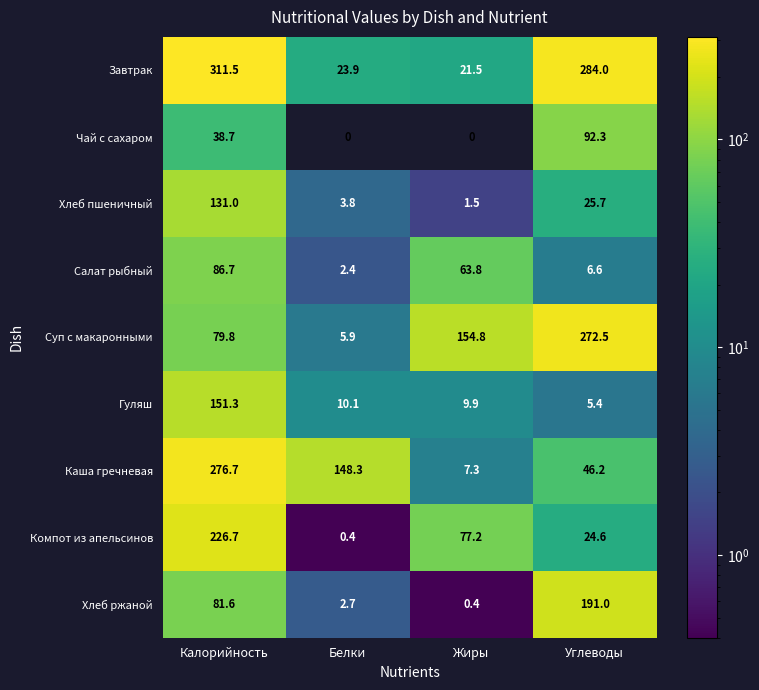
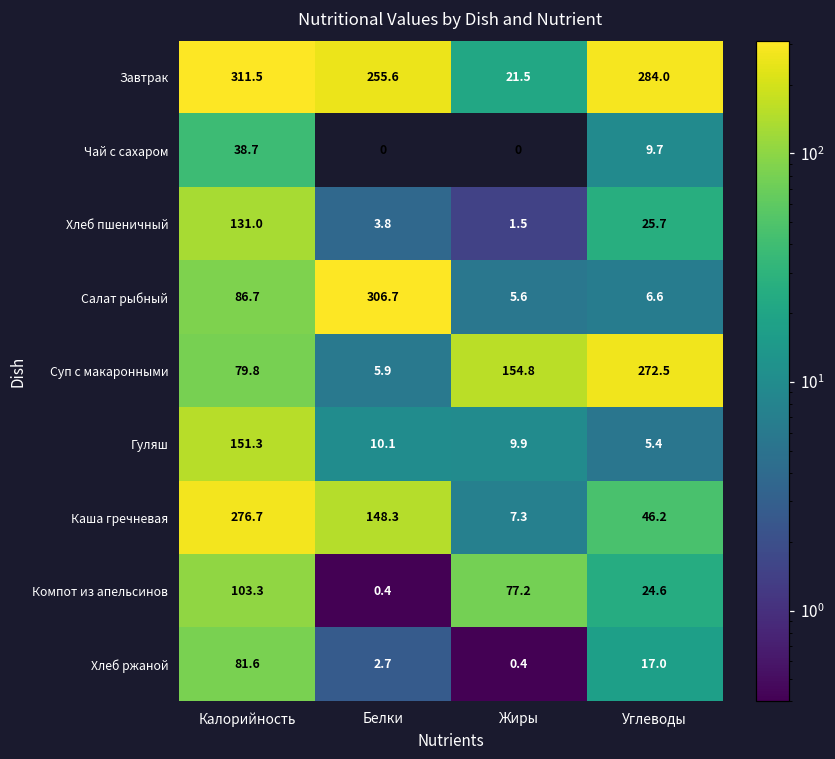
  {
    "Завтрак": {
      "Калорийность": 311.5,
-     "Белки": 23.9,
+     "Белки": 255.6,
      "Жиры": 21.5,
      "Углеводы": 284.0
    },
    "Чай с сахаром": {
      "Калорийность": 38.7,
-     "Углеводы": 92.3
+     "Углеводы": 9.7
    },
    "Хлеб пшеничный": {
      "Калорийность": 131.0,
      "Белки": 3.8,
      "Жиры": 1.5,
      "Углеводы": 25.7
    },
    "Салат рыбный": {
      "Калорийность": 86.7,
-     "Белки": 2.4,
-     "Жиры": 63.8,
+     "Белки": 306.7,
+     "Жиры": 5.6,
      "Углеводы": 6.6
    },
    "Суп с макаронными": {
      "Калорийность": 79.8,
      "Белки": 5.9,
      "Жиры": 154.8,
      "Углеводы": 272.5
    },
    "Гуляш": {
      "Калорийность": 151.3,
      "Белки": 10.1,
      "Жиры": 9.9,
      "Углеводы": 5.4
    },
    "Каша гречневая": {
      "Калорийность": 276.7,
      "Белки": 148.3,
      "Жиры": 7.3,
      "Углеводы": 46.2
    },
    "Компот из апельсинов": {
-     "Калорийность": 226.7,
+     "Калорийность": 103.3,
      "Белки": 0.4,
      "Жиры": 77.2,
      "Углеводы": 24.6
    },
    "Хлеб ржаной": {
      "Калорийность": 81.6,
      "Белки": 2.7,
      "Жиры": 0.4,
-     "Углеводы": 191.0
+     "Углеводы": 17.0
    }
  }
